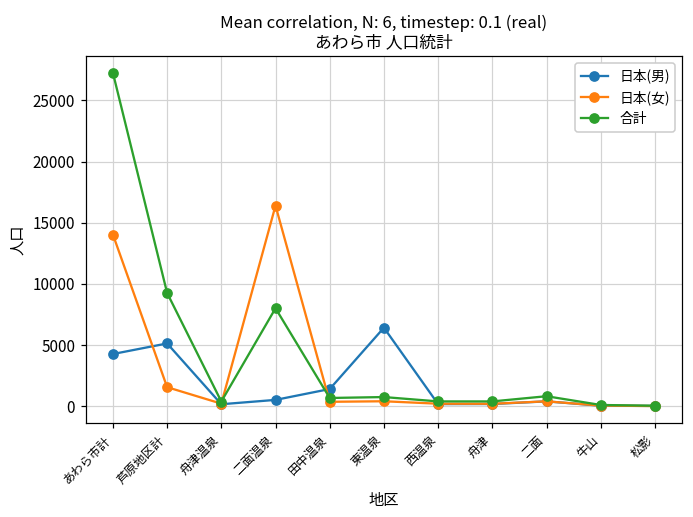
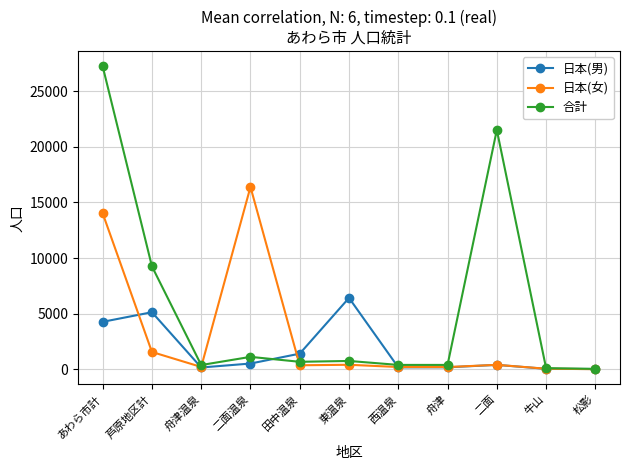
  {
    "日本(男)": {
      "あわら市計": 4300,
      "芦原地区計": 5100,
      "二面温泉": 500,
      "田中温泉": 1400,
      "東温泉": 6400
    },
    "日本(女)": {
      "あわら市計": 14000,
      "芦原地区計": 1600,
      "二面温泉": 16400,
      "田中温泉": 400,
      "東温泉": 400
    },
    "合計": {
      "あわら市計": 27200,
      "芦原地区計": 9300,
-     "二面温泉": 8000,
+     "二面温泉": 1100,
      "田中温泉": 700,
      "東温泉": 800,
-     "二面": 800
+     "二面": 21500
    }
  }
